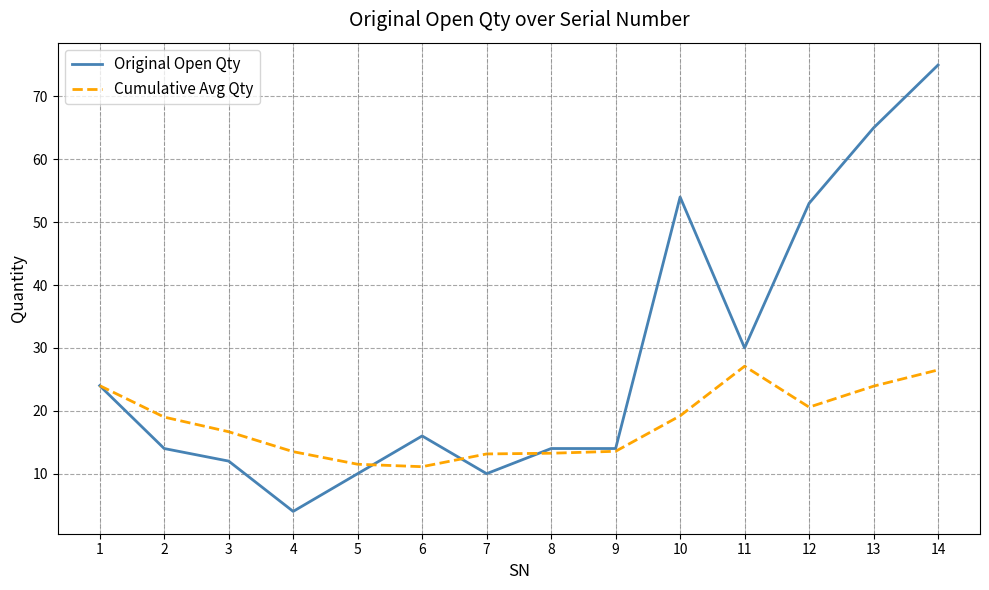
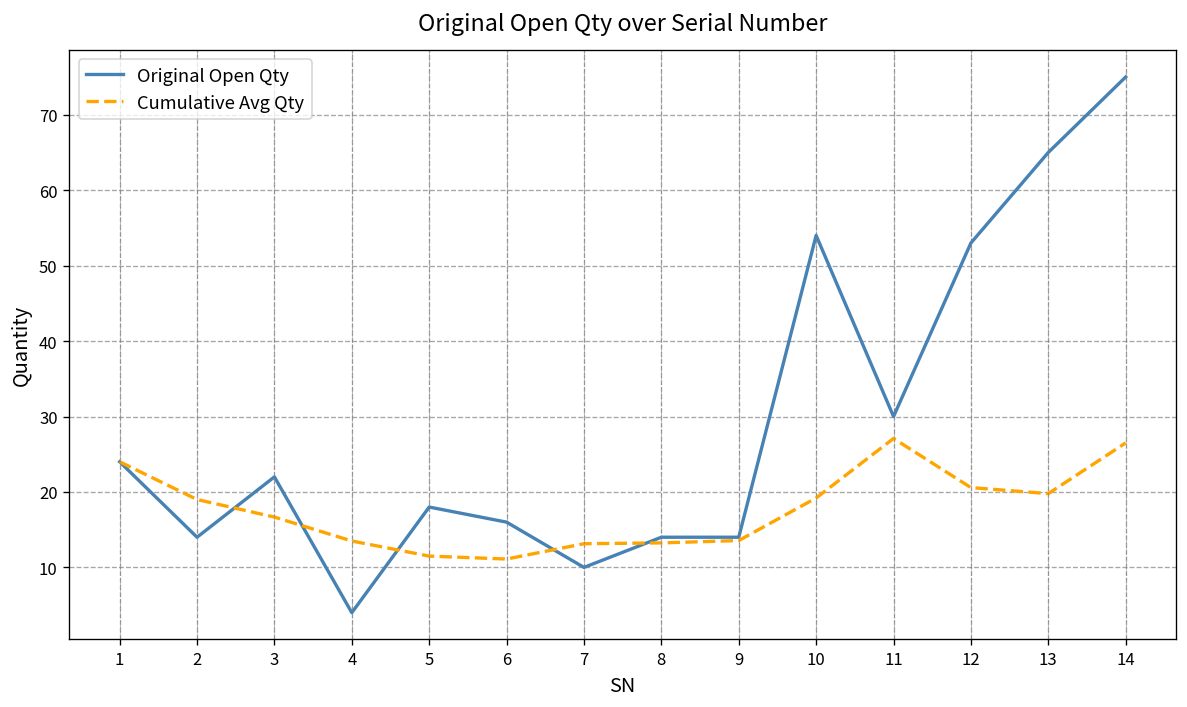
  {
    "Original Open Qty": {
      "2": 14,
-     "3": 12,
+     "3": 22,
      "4": 4,
-     "5": 10,
+     "5": 18,
      "6": 16,
      "7": 10,
      "8": 14,
      "9": 14,
      "10": 54,
      "11": 30,
      "12": 53,
      "13": 65,
      "14": 75
    },
    "Cumulative Avg Qty": {
      "2": 19,
      "3": 17,
      "4": 14,
      "5": 12,
      "6": 11,
      "7": 13,
      "8": 13,
      "9": 14,
      "10": 19,
      "11": 27,
      "12": 21,
-     "13": 24,
+     "13": 20,
      "14": 27
    }
  }
